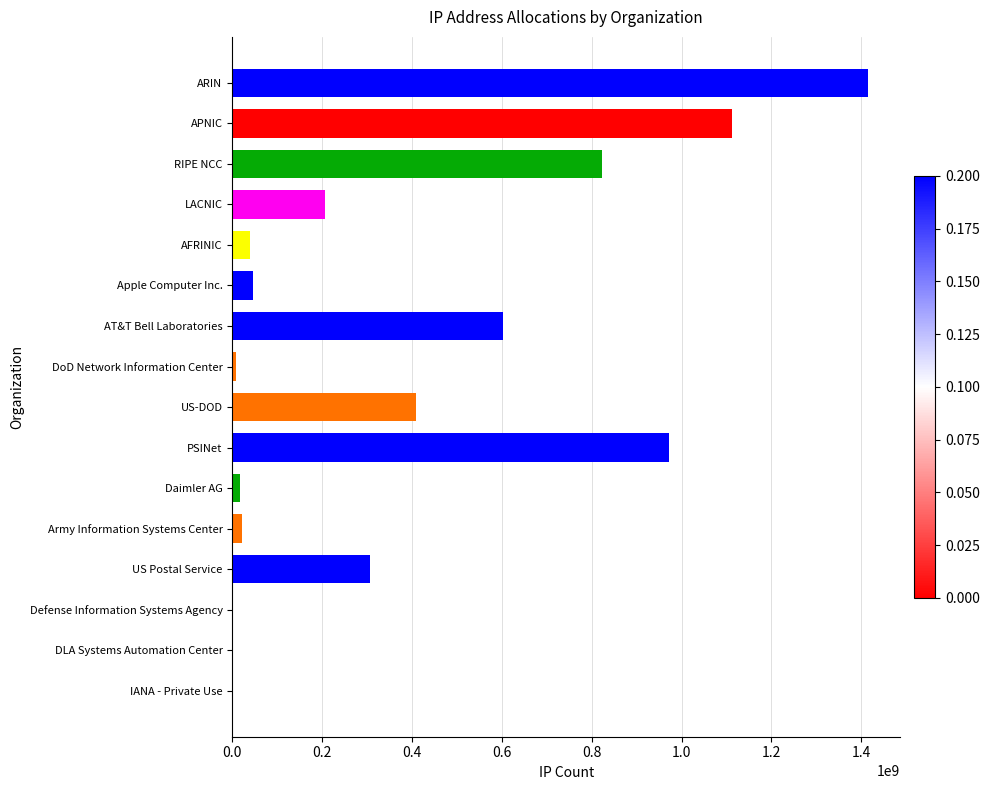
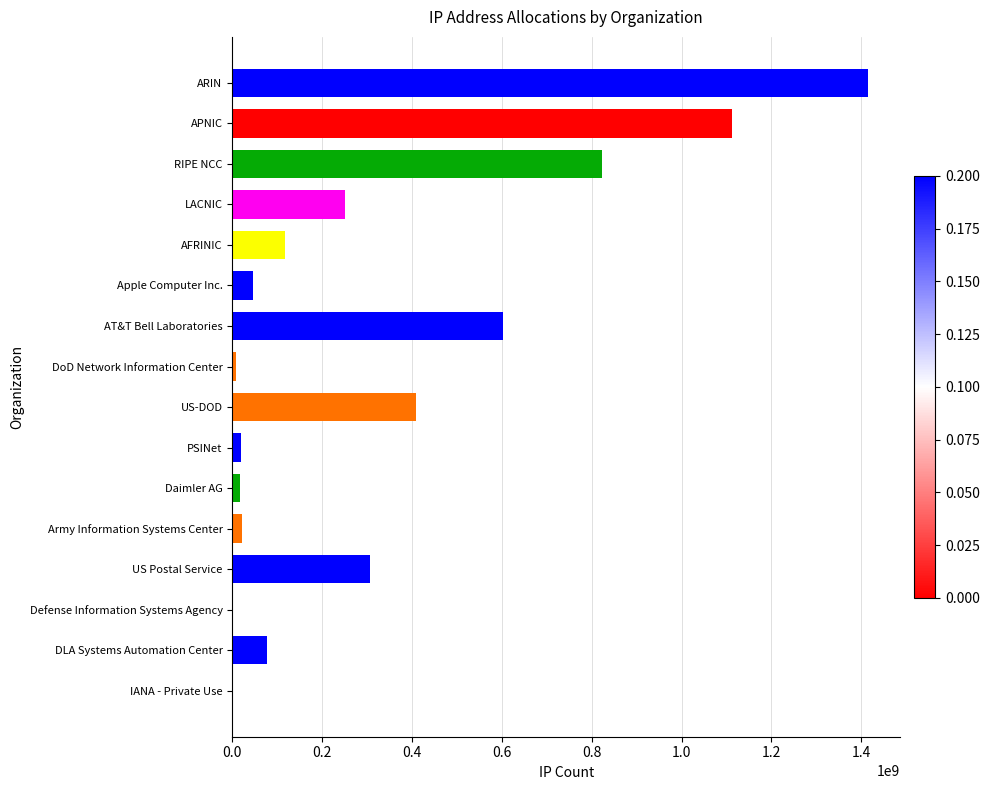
  {
    "ARIN": 1420000000,
    "APNIC": 1110000000,
    "RIPE NCC": 820000000,
-   "LACNIC": 210000000,
-   "AFRINIC": 40000000,
+   "LACNIC": 250000000,
+   "AFRINIC": 120000000,
    "Apple Computer Inc.": 50000000,
    "AT&T Bell Laboratories": 600000000,
    "DoD Network Information Center": 10000000,
    "US-DOD": 410000000,
-   "PSINet": 970000000,
+   "PSINet": 20000000,
    "Daimler AG": 20000000,
    "Army Information Systems Center": 20000000,
    "US Postal Service": 310000000,
-   "DLA Systems Automation Center": 0
+   "DLA Systems Automation Center": 80000000
  }
